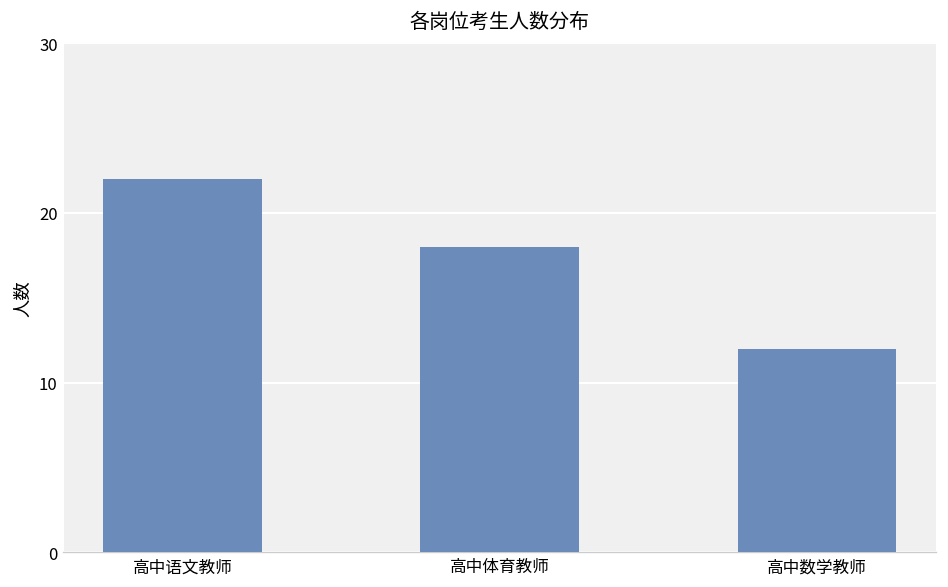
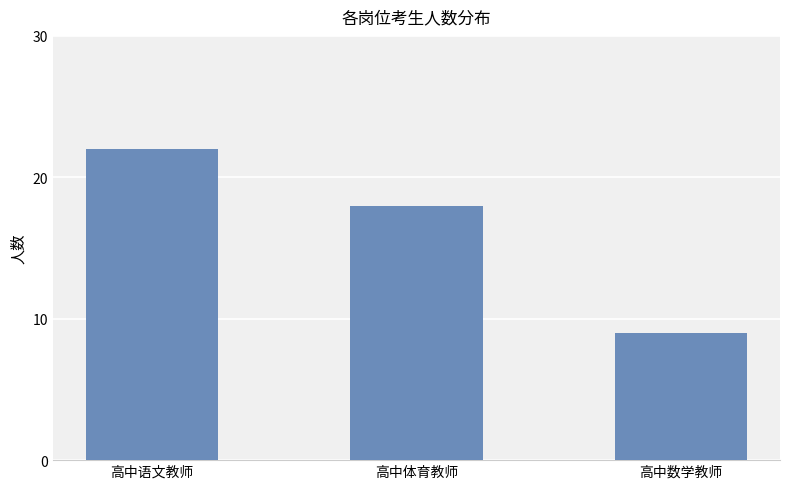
  {
    "高中语文教师": 22,
    "高中体育教师": 18,
-   "高中数学教师": 12
+   "高中数学教师": 9
  }
